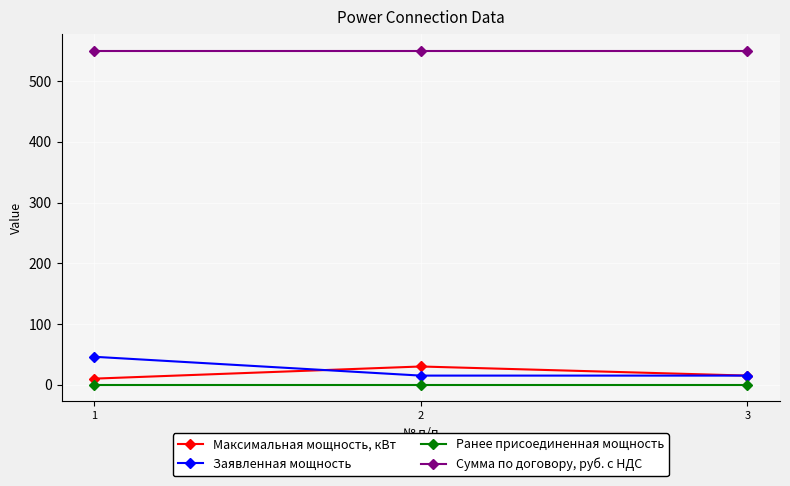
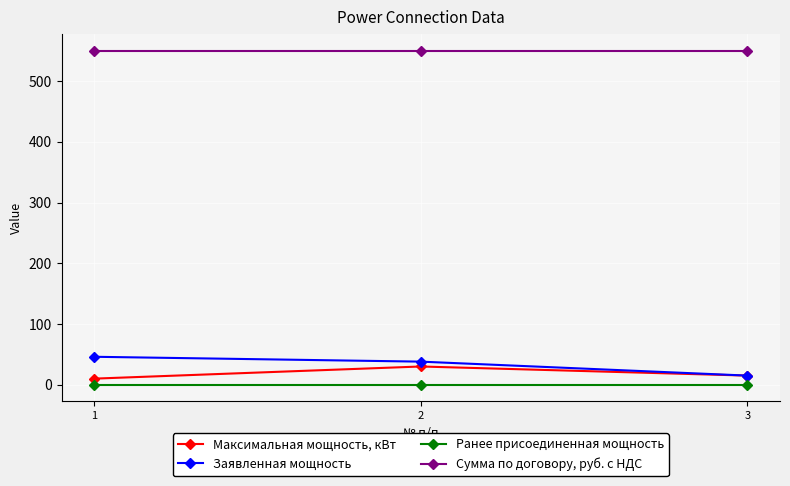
  {
    "Максимальная мощность, кВт": {
      "1": 10,
      "2": 30
    },
    "Заявленная мощность": {
      "1": 50,
-     "2": 20
+     "2": 40
    },
    "Ранее присоединенная мощность": {
      "1": 0,
      "2": 0,
      "3": 0
    },
    "Сумма по договору, руб. с НДС": {
      "1": 550,
      "2": 550,
      "3": 550
    }
  }
